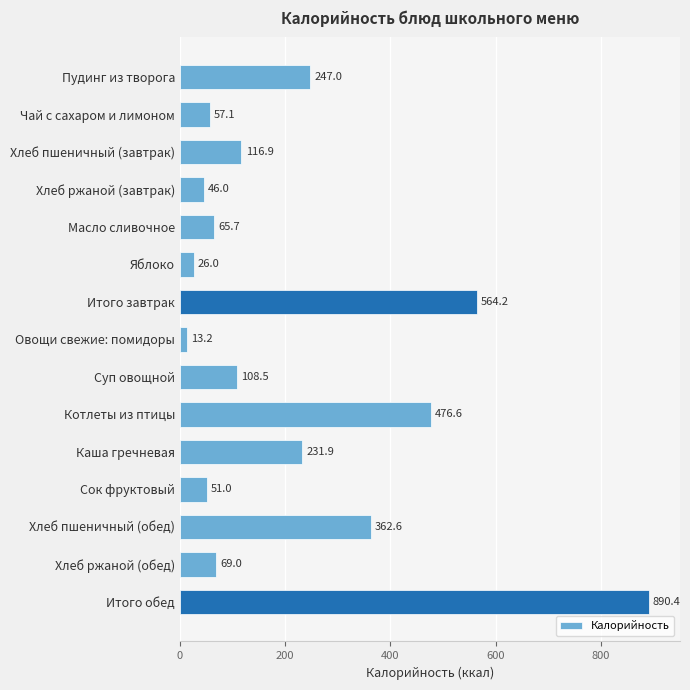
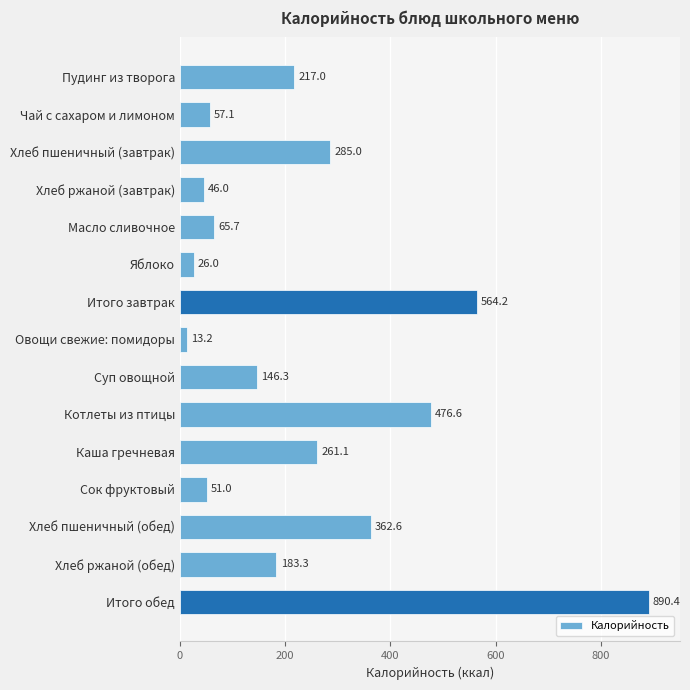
  {
-   "Пудинг из творога": 247.0,
+   "Пудинг из творога": 217.0,
    "Чай с сахаром и лимоном": 57.1,
-   "Хлеб пшеничный (завтрак)": 116.9,
+   "Хлеб пшеничный (завтрак)": 285.0,
    "Хлеб ржаной (завтрак)": 46.0,
    "Масло сливочное": 65.7,
    "Яблоко": 26.0,
    "Итого завтрак": 564.2,
    "Овощи свежие: помидоры": 13.2,
-   "Суп овощной": 108.5,
+   "Суп овощной": 146.3,
    "Котлеты из птицы": 476.6,
-   "Каша гречневая": 231.9,
+   "Каша гречневая": 261.1,
    "Сок фруктовый": 51.0,
    "Хлеб пшеничный (обед)": 362.6,
-   "Хлеб ржаной (обед)": 69.0,
+   "Хлеб ржаной (обед)": 183.3,
    "Итого обед": 890.4
  }
